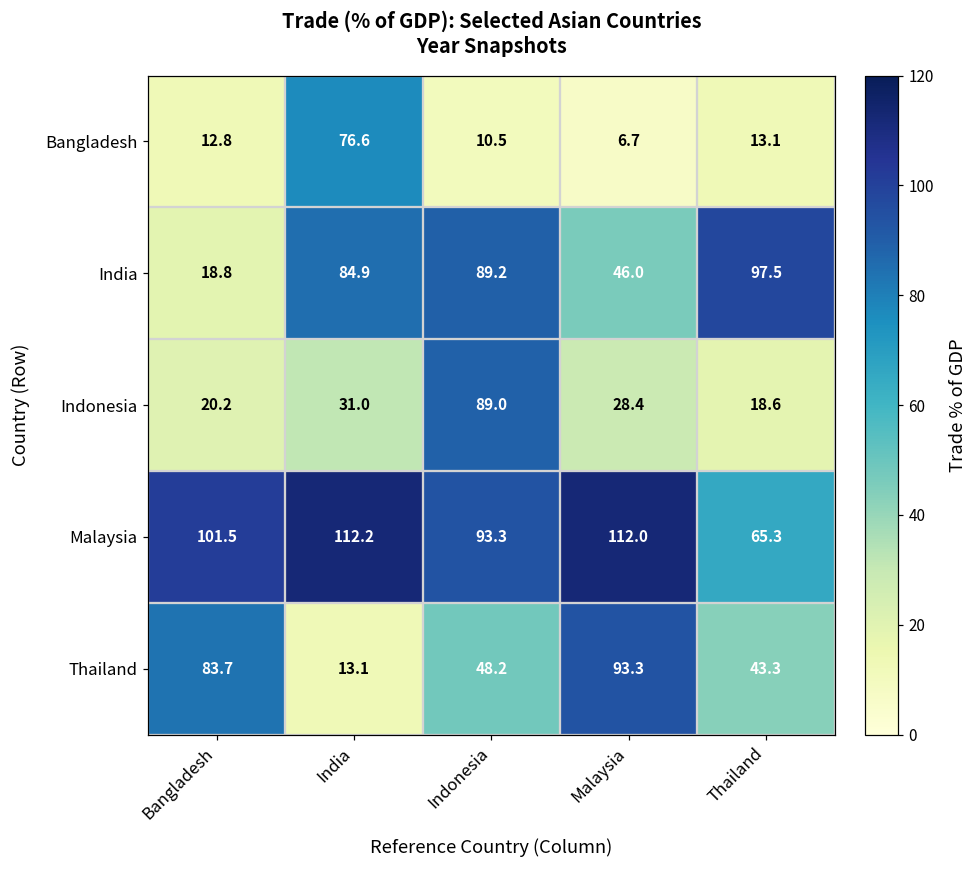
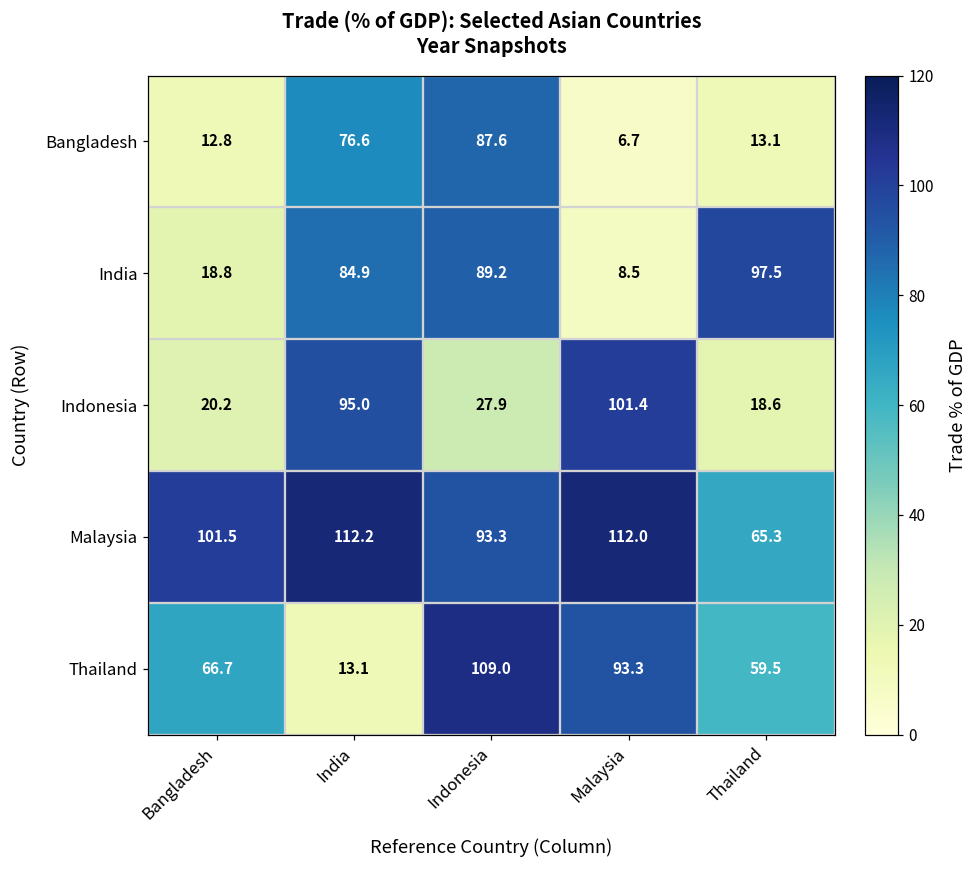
  {
    "Bangladesh": {
      "Bangladesh": 12.8,
      "India": 76.6,
-     "Indonesia": 10.5,
+     "Indonesia": 87.6,
      "Malaysia": 6.7,
      "Thailand": 13.1
    },
    "India": {
      "Bangladesh": 18.8,
      "India": 84.9,
      "Indonesia": 89.2,
-     "Malaysia": 46.0,
+     "Malaysia": 8.5,
      "Thailand": 97.5
    },
    "Indonesia": {
      "Bangladesh": 20.2,
-     "India": 31.0,
-     "Indonesia": 89.0,
-     "Malaysia": 28.4,
+     "India": 95.0,
+     "Indonesia": 27.9,
+     "Malaysia": 101.4,
      "Thailand": 18.6
    },
    "Malaysia": {
      "Bangladesh": 101.5,
      "India": 112.2,
      "Indonesia": 93.3,
      "Malaysia": 112.0,
      "Thailand": 65.3
    },
    "Thailand": {
-     "Bangladesh": 83.7,
+     "Bangladesh": 66.7,
      "India": 13.1,
-     "Indonesia": 48.2,
+     "Indonesia": 109.0,
      "Malaysia": 93.3,
-     "Thailand": 43.3
+     "Thailand": 59.5
    }
  }
